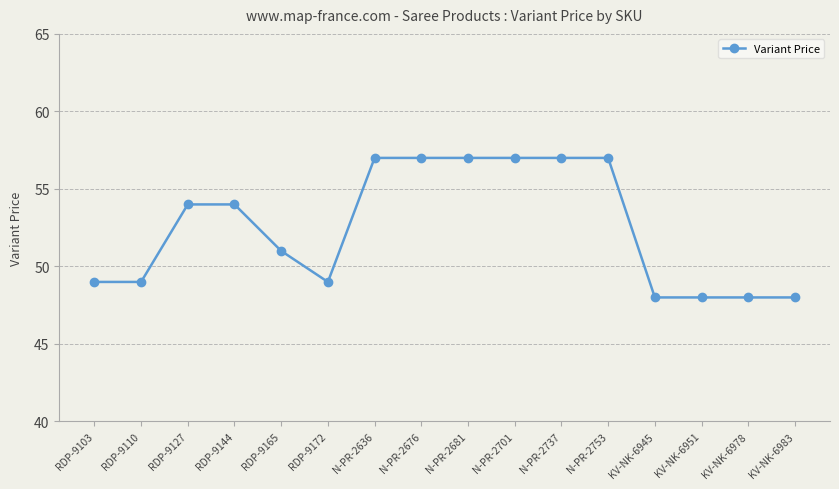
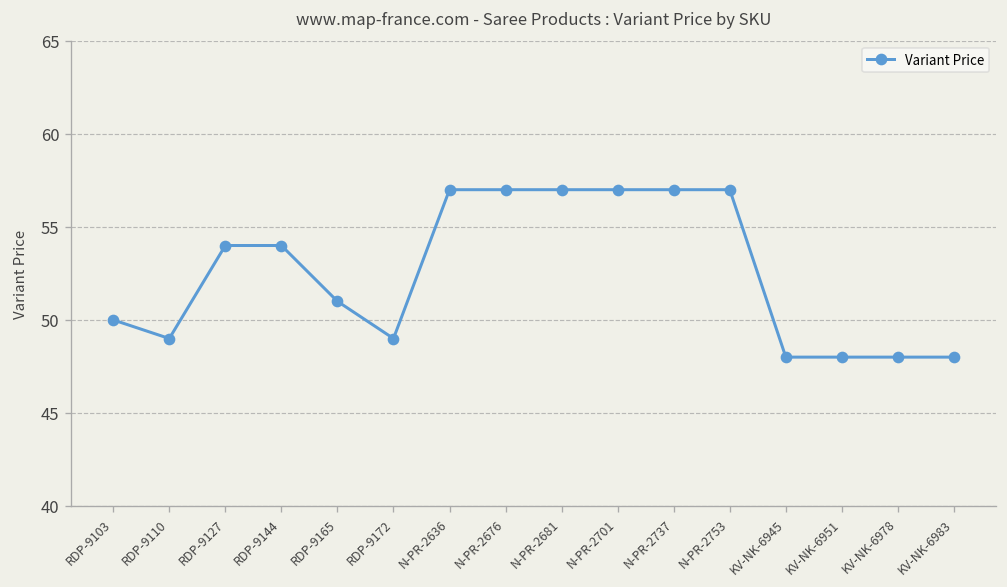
  {
-   "RDP-9103": 49,
+   "RDP-9103": 50,
    "RDP-9110": 49,
    "RDP-9127": 54,
    "RDP-9144": 54,
    "RDP-9165": 51,
    "RDP-9172": 49,
    "N-PR-2636": 57,
    "N-PR-2676": 57,
    "N-PR-2681": 57,
    "N-PR-2701": 57,
    "N-PR-2737": 57,
    "N-PR-2753": 57,
    "KV-NK-6945": 48,
    "KV-NK-6951": 48,
    "KV-NK-6978": 48,
    "KV-NK-6983": 48
  }
